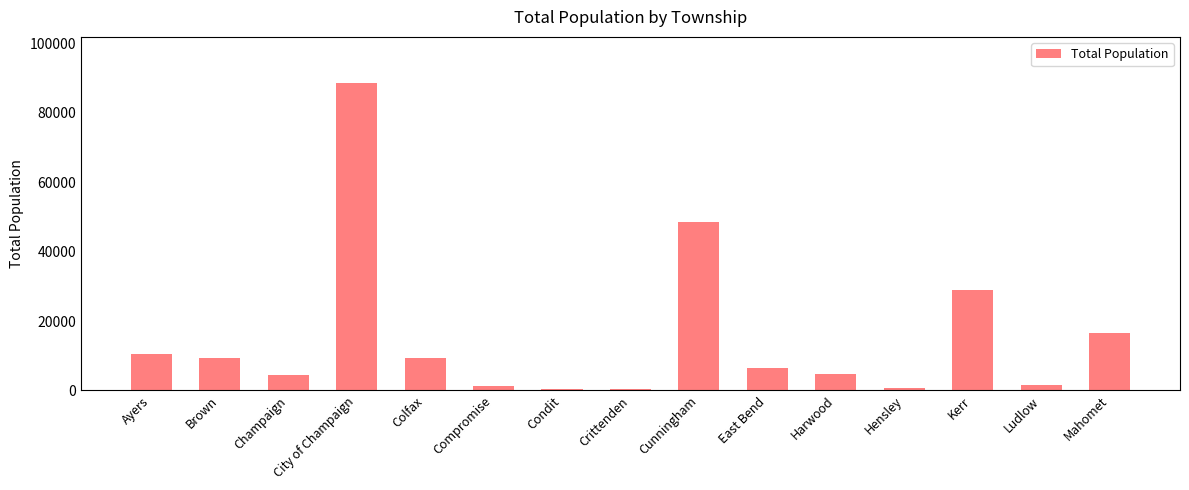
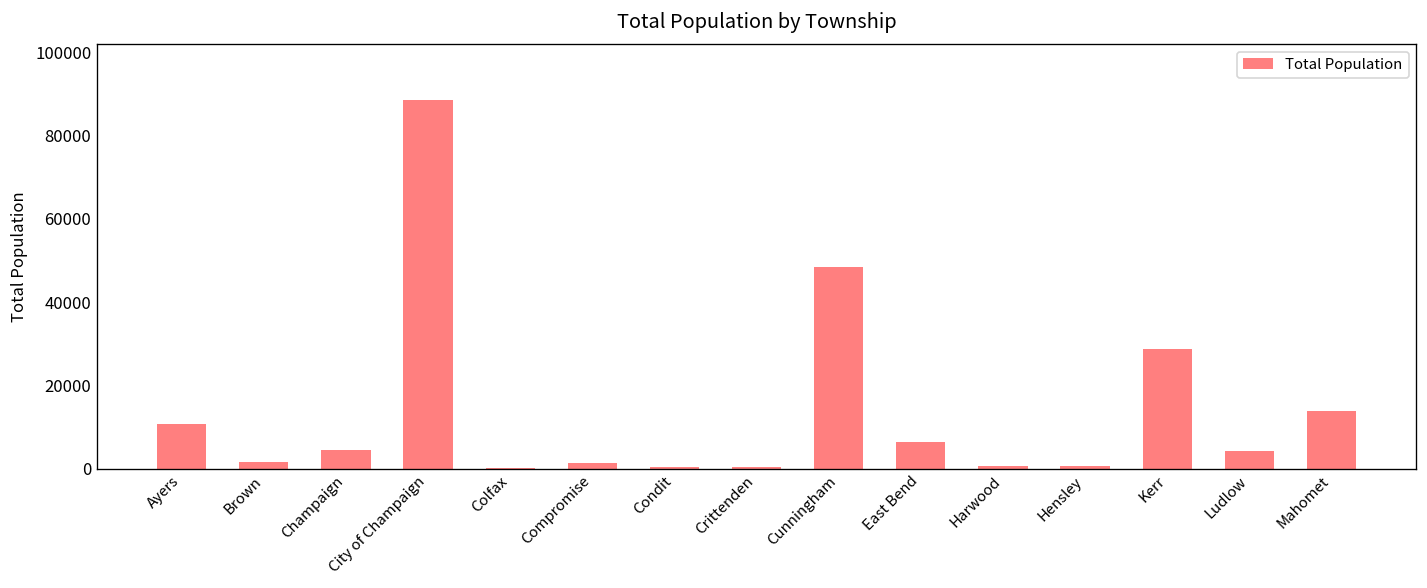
  {
    "Ayers": 11000,
-   "Brown": 9000,
+   "Brown": 2000,
    "Champaign": 4000,
    "City of Champaign": 89000,
-   "Colfax": 9000,
+   "Colfax": 0,
    "Compromise": 1000,
    "Cunningham": 48000,
    "East Bend": 6000,
-   "Harwood": 5000,
+   "Harwood": 1000,
    "Kerr": 29000,
-   "Ludlow": 2000,
-   "Mahomet": 17000
+   "Ludlow": 4000,
+   "Mahomet": 14000
  }
